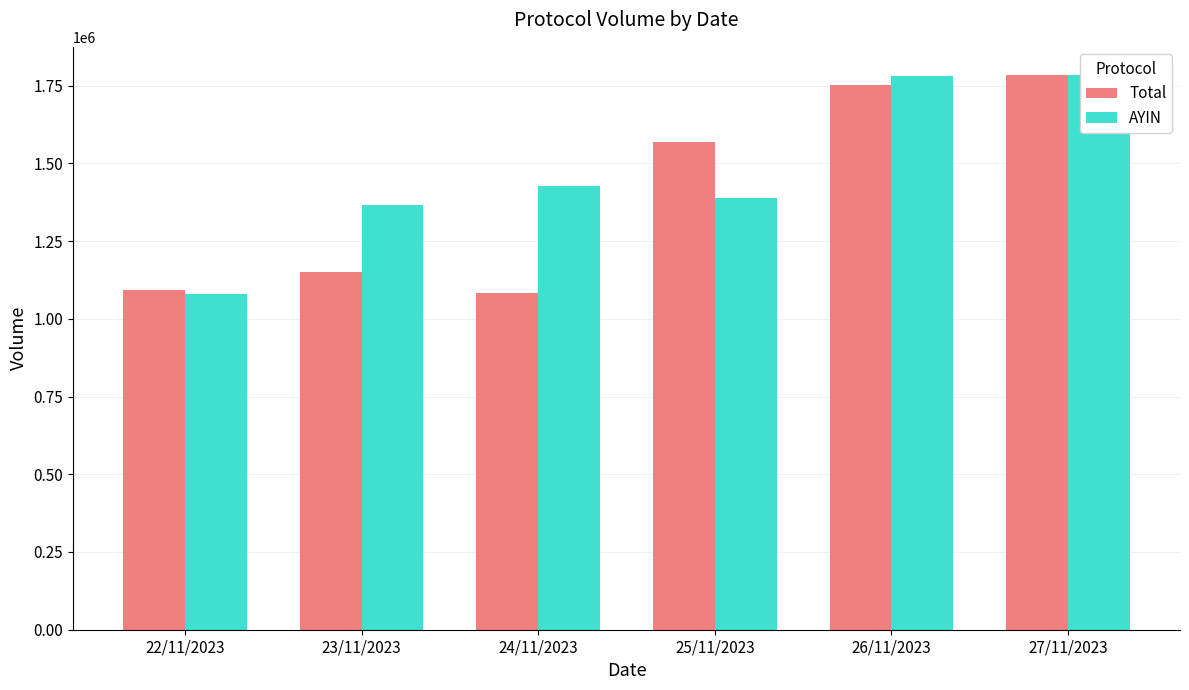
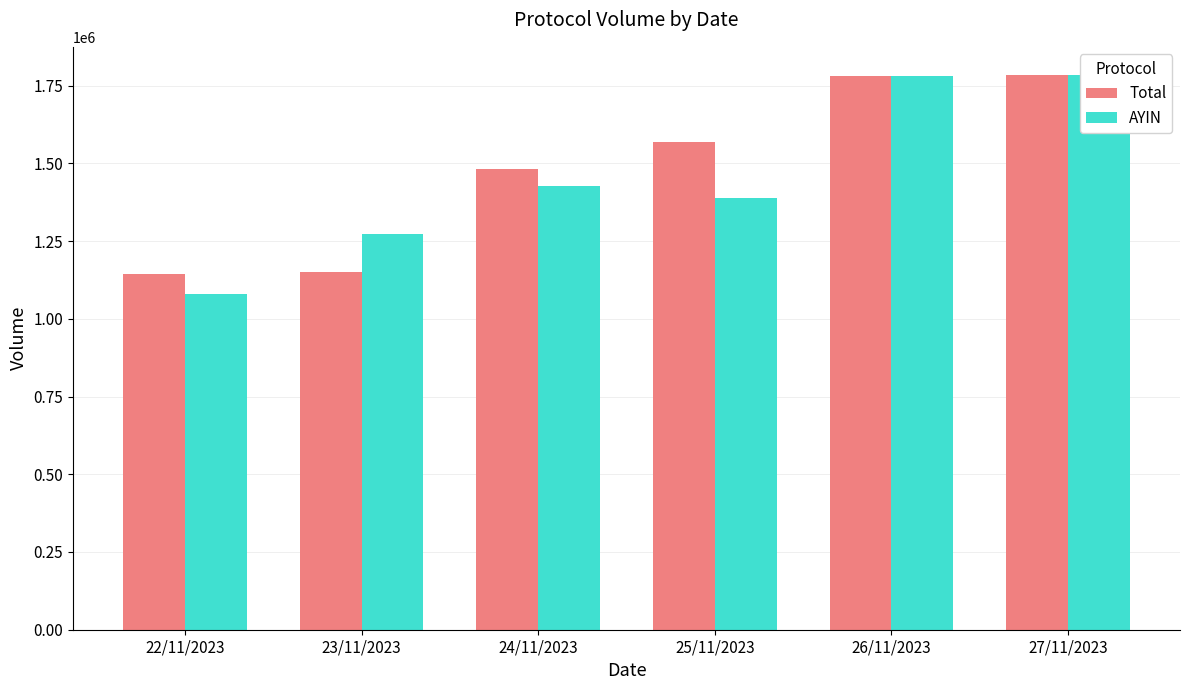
  {
    "Total": {
-     "22/11/2023": 1090000,
+     "22/11/2023": 1140000,
      "23/11/2023": 1150000,
-     "24/11/2023": 1080000,
+     "24/11/2023": 1480000,
      "25/11/2023": 1570000,
-     "26/11/2023": 1750000,
+     "26/11/2023": 1780000,
      "27/11/2023": 1790000
    },
    "AYIN": {
      "22/11/2023": 1080000,
-     "23/11/2023": 1370000,
+     "23/11/2023": 1270000,
      "24/11/2023": 1430000,
      "25/11/2023": 1390000,
      "26/11/2023": 1780000
    }
  }
